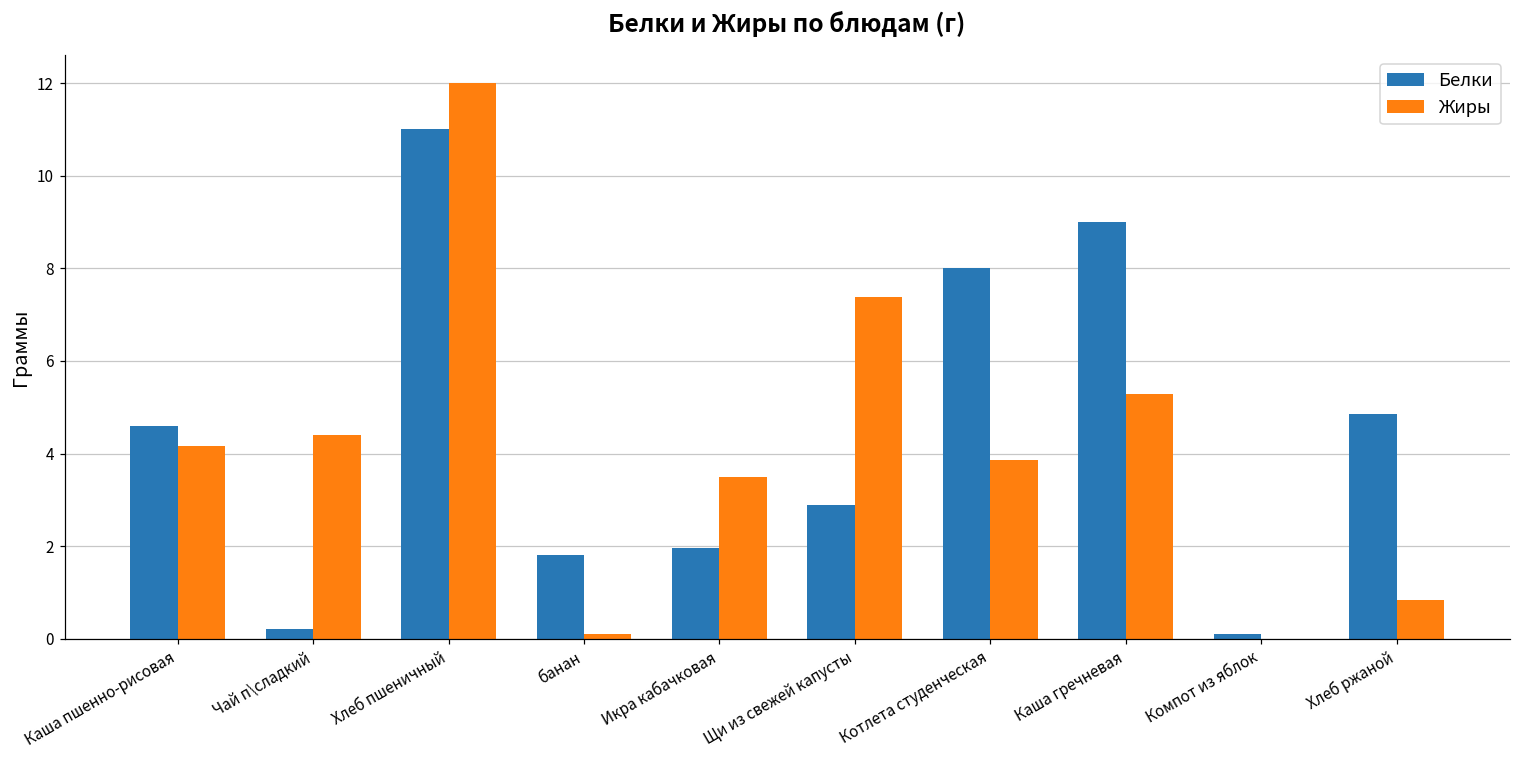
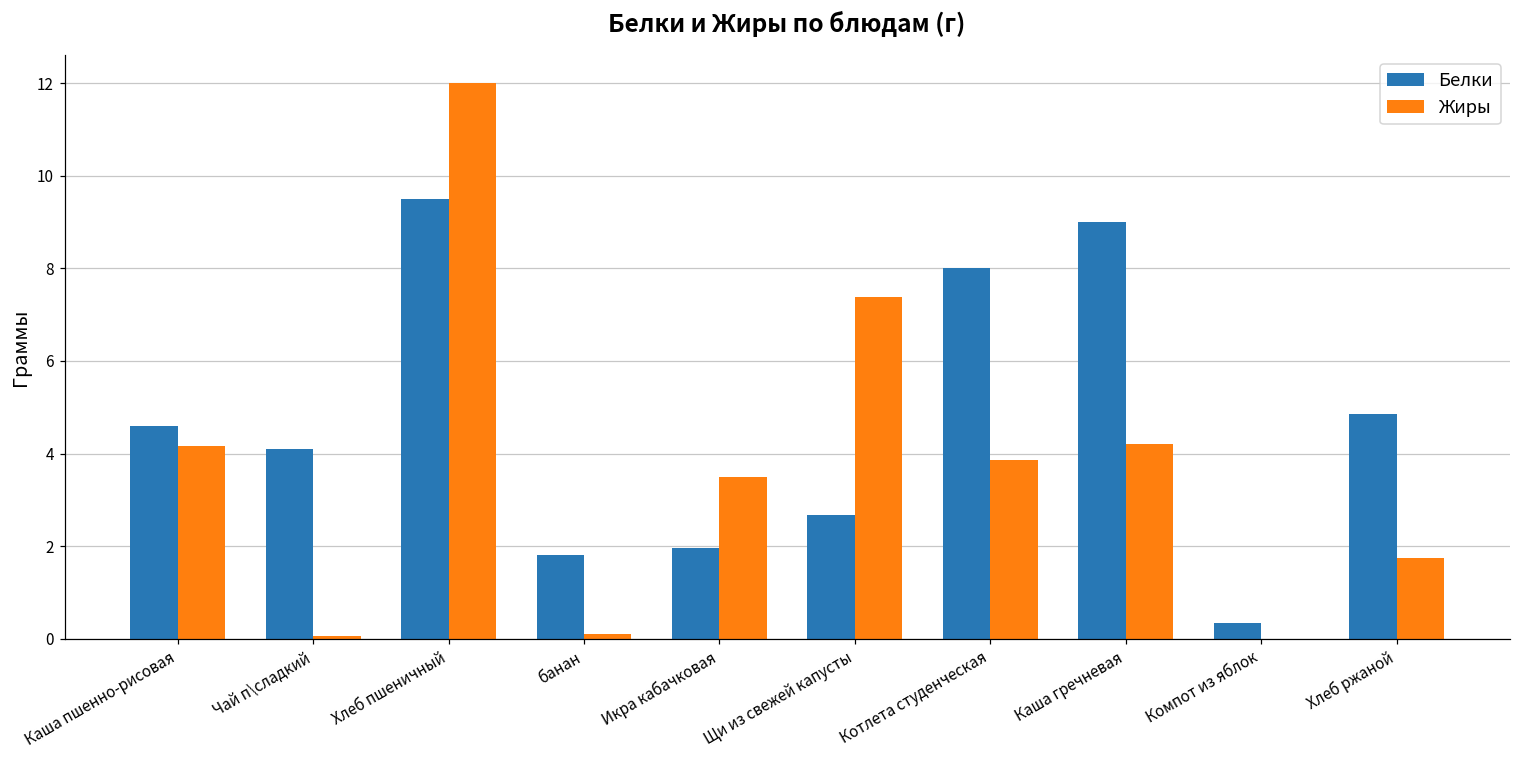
  {
    "Белки": {
      "Каша пшенно-рисовая": 4.6,
-     "Чай п\\сладкий": 0.2,
-     "Хлеб пшеничный": 11.0,
+     "Чай п\\сладкий": 4.1,
+     "Хлеб пшеничный": 9.5,
      "банан": 1.8,
      "Икра кабачковая": 2.0,
-     "Щи из свежей капусты": 2.9,
+     "Щи из свежей капусты": 2.7,
      "Котлета студенческая": 8.0,
      "Каша гречневая": 9.0,
-     "Компот из яблок": 0.1,
+     "Компот из яблок": 0.3,
      "Хлеб ржаной": 4.9
    },
    "Жиры": {
      "Каша пшенно-рисовая": 4.2,
-     "Чай п\\сладкий": 4.4,
+     "Чай п\\сладкий": 0.1,
      "Хлеб пшеничный": 12.0,
      "банан": 0.1,
      "Икра кабачковая": 3.5,
      "Щи из свежей капусты": 7.4,
      "Котлета студенческая": 3.9,
-     "Каша гречневая": 5.3,
+     "Каша гречневая": 4.2,
      "Компот из яблок": 0.0,
-     "Хлеб ржаной": 0.8
+     "Хлеб ржаной": 1.7
    }
  }
